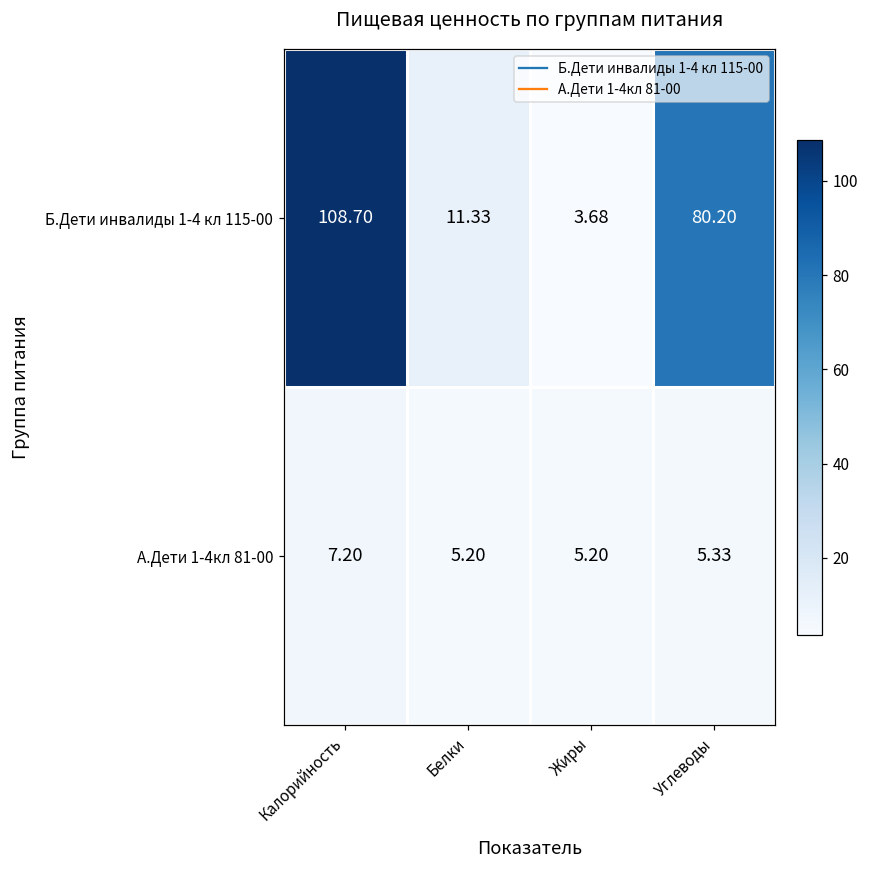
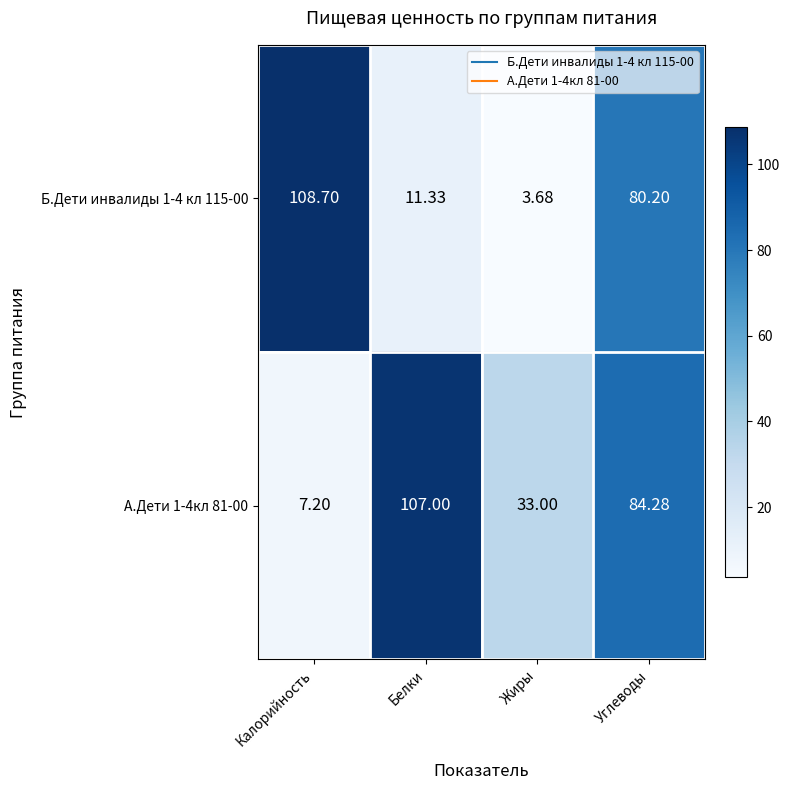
  {
    "Б.Дети инвалиды 1-4 кл 115-00": {
      "Калорийность": 108.70,
      "Белки": 11.33,
      "Жиры": 3.68,
      "Углеводы": 80.20
    },
    "А.Дети 1-4кл 81-00": {
      "Калорийность": 7.20,
-     "Белки": 5.20,
-     "Жиры": 5.20,
-     "Углеводы": 5.33
+     "Белки": 107.00,
+     "Жиры": 33.00,
+     "Углеводы": 84.28
    }
  }
